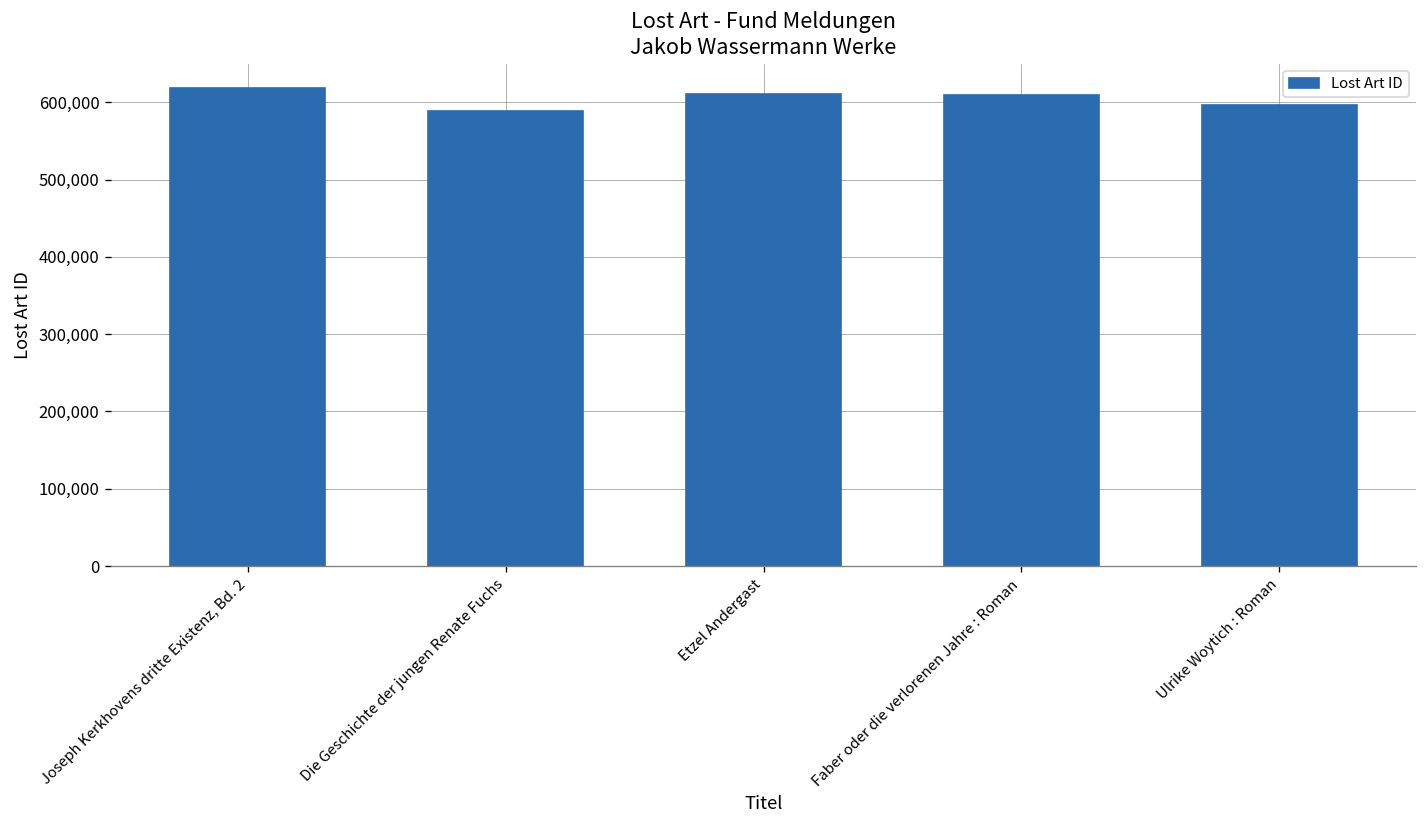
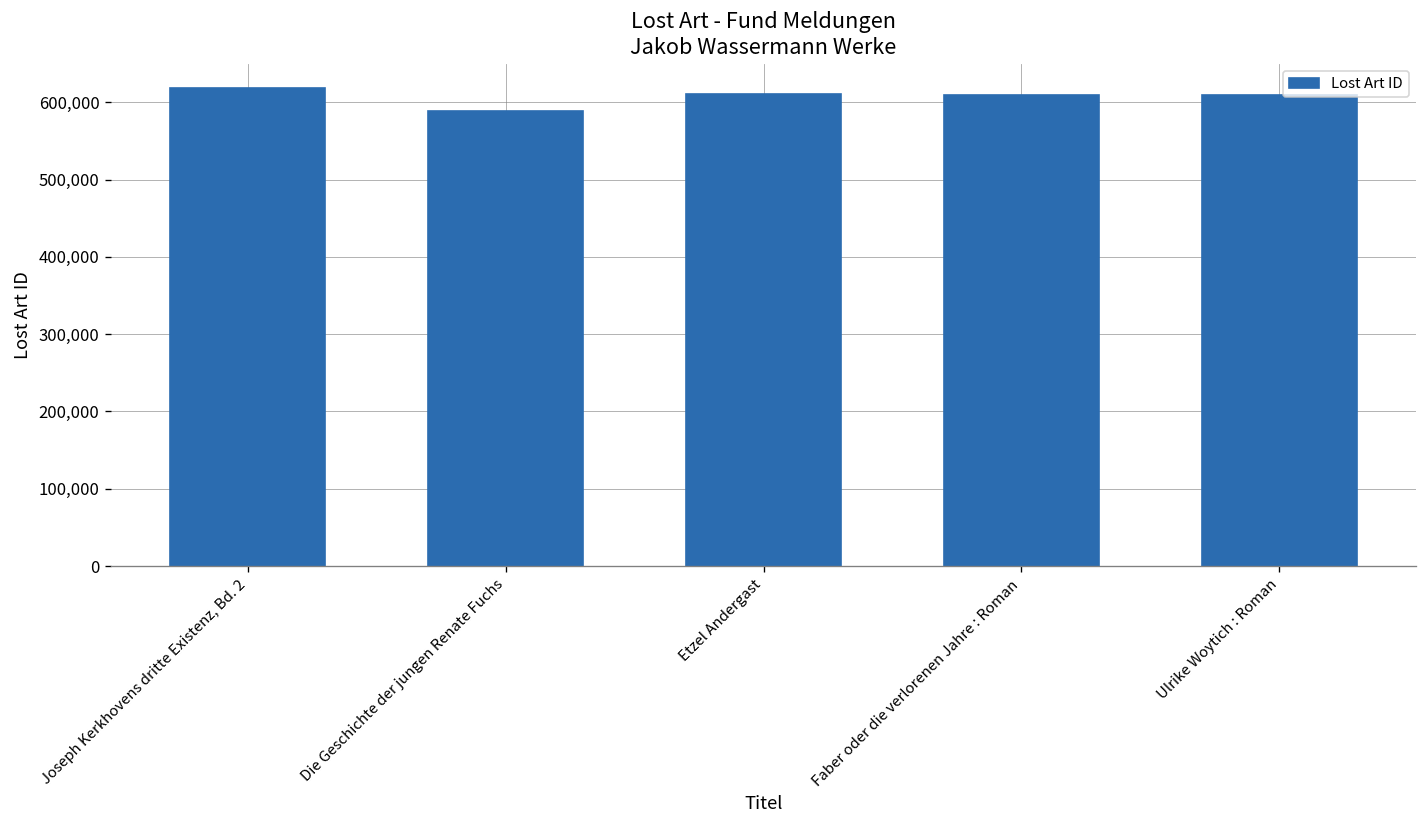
  {
    "Joseph Kerkhovens dritte Existenz, Bd. 2": "620,000",
    "Die Geschichte der jungen Renate Fuchs": "590,000",
    "Etzel Andergast": "610,000",
    "Faber oder die verlorenen Jahre : Roman": "610,000",
-   "Ulrike Woytich : Roman": "600,000"
+   "Ulrike Woytich : Roman": "610,000"
  }
